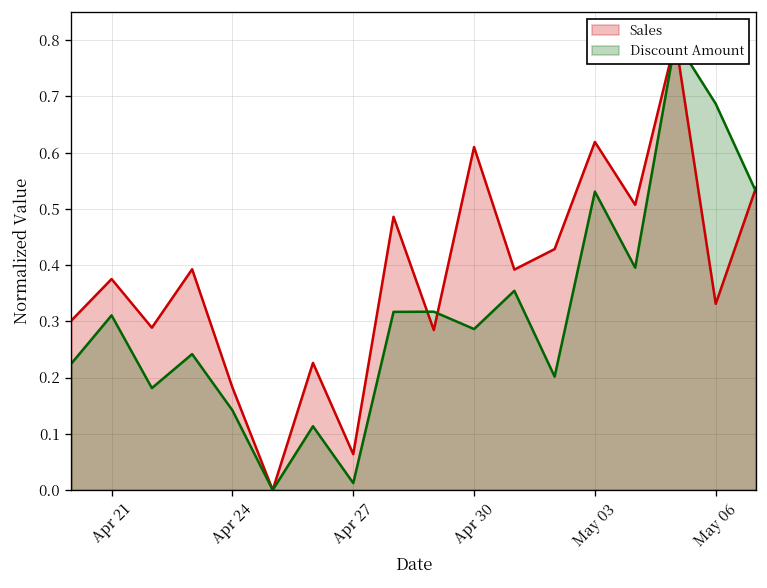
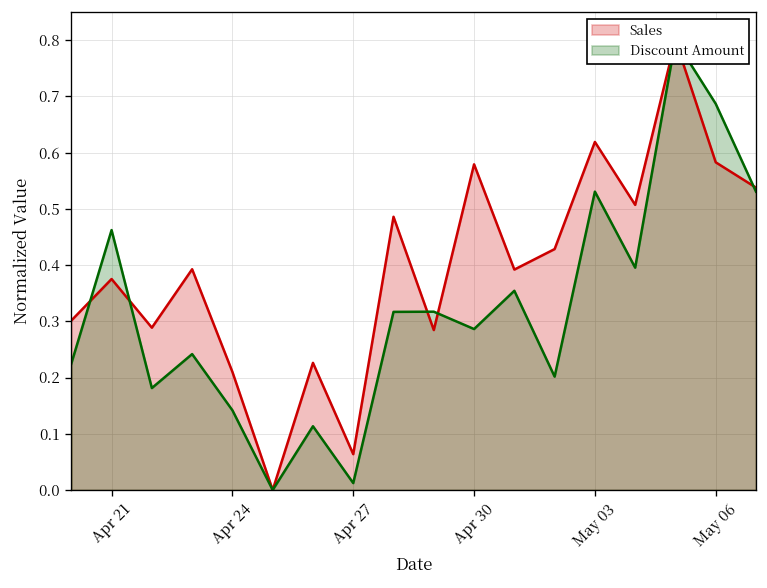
  {
    "Sales": {
      "Apr 21": 0.38,
-     "Apr 24": 0.18,
+     "Apr 24": 0.21,
      "Apr 27": 0.06,
-     "Apr 30": 0.61,
+     "Apr 30": 0.58,
      "May 03": 0.62,
-     "May 06": 0.33
+     "May 06": 0.58
    },
    "Discount Amount": {
-     "Apr 21": 0.31,
+     "Apr 21": 0.46,
      "Apr 24": 0.14,
      "Apr 27": 0.01,
      "Apr 30": 0.29,
      "May 03": 0.53,
      "May 06": 0.69
    }
  }
